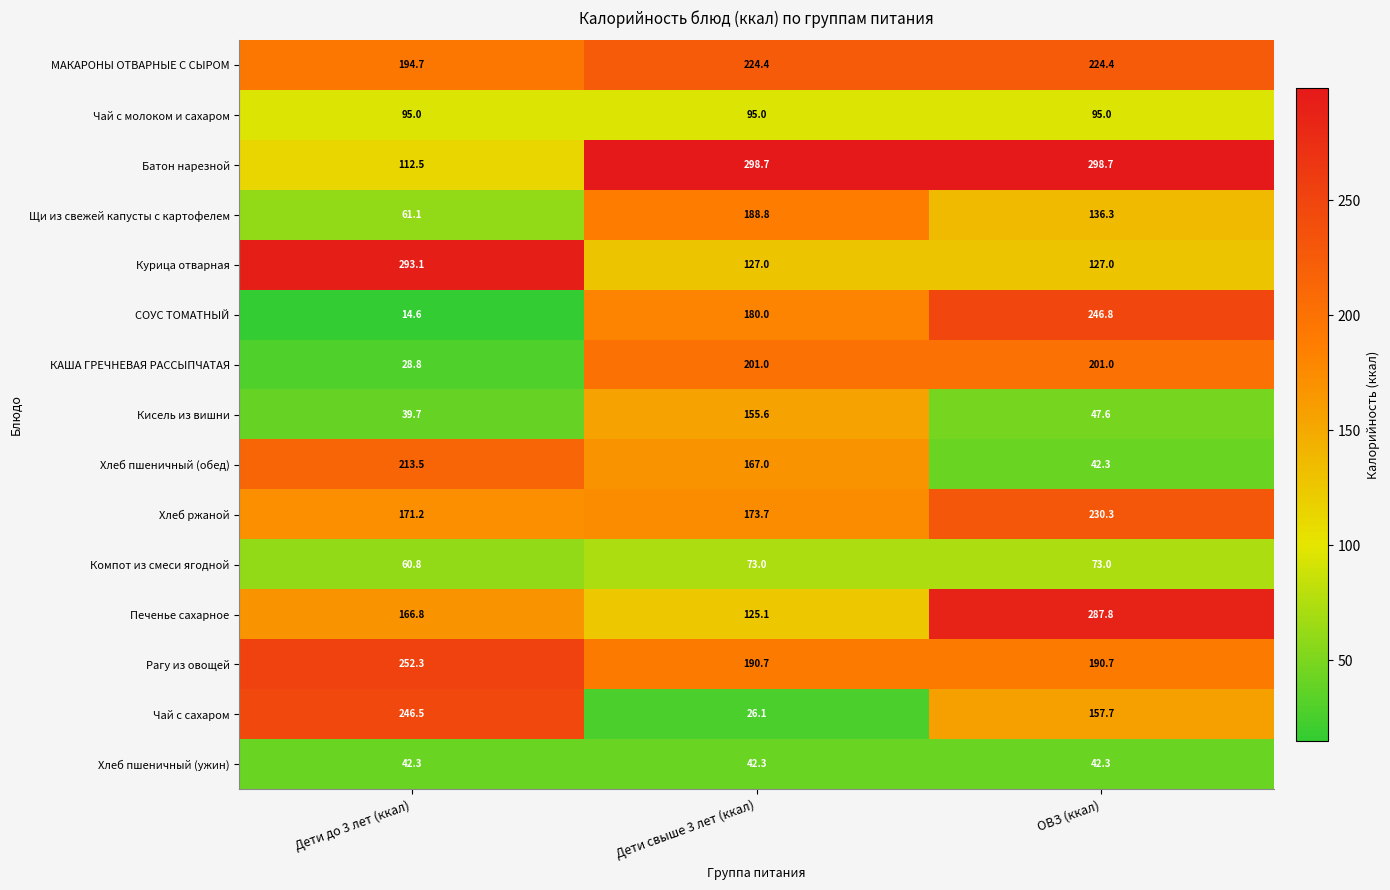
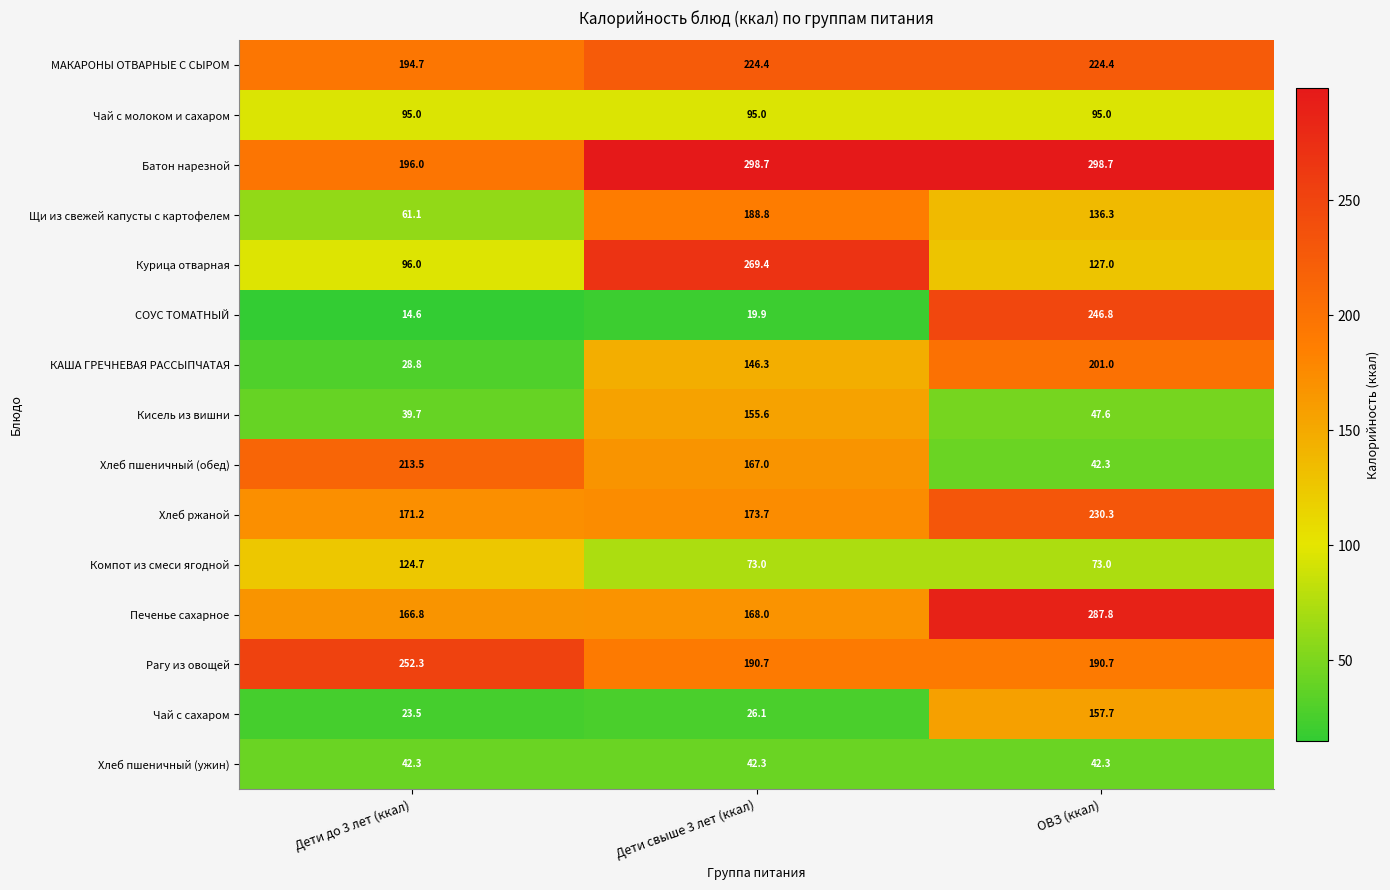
  {
    "МАКАРОНЫ ОТВАРНЫЕ С СЫРОМ": {
      "Дети до 3 лет (ккал)": 194.7,
      "Дети свыше 3 лет (ккал)": 224.4,
      "ОВЗ (ккал)": 224.4
    },
    "Чай с молоком и сахаром": {
      "Дети до 3 лет (ккал)": 95.0,
      "Дети свыше 3 лет (ккал)": 95.0,
      "ОВЗ (ккал)": 95.0
    },
    "Батон нарезной": {
-     "Дети до 3 лет (ккал)": 112.5,
+     "Дети до 3 лет (ккал)": 196.0,
      "Дети свыше 3 лет (ккал)": 298.7,
      "ОВЗ (ккал)": 298.7
    },
    "Щи из свежей капусты с картофелем": {
      "Дети до 3 лет (ккал)": 61.1,
      "Дети свыше 3 лет (ккал)": 188.8,
      "ОВЗ (ккал)": 136.3
    },
    "Курица отварная": {
-     "Дети до 3 лет (ккал)": 293.1,
-     "Дети свыше 3 лет (ккал)": 127.0,
+     "Дети до 3 лет (ккал)": 96.0,
+     "Дети свыше 3 лет (ккал)": 269.4,
      "ОВЗ (ккал)": 127.0
    },
    "СОУС ТОМАТНЫЙ": {
      "Дети до 3 лет (ккал)": 14.6,
-     "Дети свыше 3 лет (ккал)": 180.0,
+     "Дети свыше 3 лет (ккал)": 19.9,
      "ОВЗ (ккал)": 246.8
    },
    "КАША ГРЕЧНЕВАЯ РАССЫПЧАТАЯ": {
      "Дети до 3 лет (ккал)": 28.8,
-     "Дети свыше 3 лет (ккал)": 201.0,
+     "Дети свыше 3 лет (ккал)": 146.3,
      "ОВЗ (ккал)": 201.0
    },
    "Кисель из вишни": {
      "Дети до 3 лет (ккал)": 39.7,
      "Дети свыше 3 лет (ккал)": 155.6,
      "ОВЗ (ккал)": 47.6
    },
    "Хлеб пшеничный (обед)": {
      "Дети до 3 лет (ккал)": 213.5,
      "Дети свыше 3 лет (ккал)": 167.0,
      "ОВЗ (ккал)": 42.3
    },
    "Хлеб ржаной": {
      "Дети до 3 лет (ккал)": 171.2,
      "Дети свыше 3 лет (ккал)": 173.7,
      "ОВЗ (ккал)": 230.3
    },
    "Компот из смеси ягодной": {
-     "Дети до 3 лет (ккал)": 60.8,
+     "Дети до 3 лет (ккал)": 124.7,
      "Дети свыше 3 лет (ккал)": 73.0,
      "ОВЗ (ккал)": 73.0
    },
    "Печенье сахарное": {
      "Дети до 3 лет (ккал)": 166.8,
-     "Дети свыше 3 лет (ккал)": 125.1,
+     "Дети свыше 3 лет (ккал)": 168.0,
      "ОВЗ (ккал)": 287.8
    },
    "Рагу из овощей": {
      "Дети до 3 лет (ккал)": 252.3,
      "Дети свыше 3 лет (ккал)": 190.7,
      "ОВЗ (ккал)": 190.7
    },
    "Чай с сахаром": {
-     "Дети до 3 лет (ккал)": 246.5,
+     "Дети до 3 лет (ккал)": 23.5,
      "Дети свыше 3 лет (ккал)": 26.1,
      "ОВЗ (ккал)": 157.7
    },
    "Хлеб пшеничный (ужин)": {
      "Дети до 3 лет (ккал)": 42.3,
      "Дети свыше 3 лет (ккал)": 42.3,
      "ОВЗ (ккал)": 42.3
    }
  }
